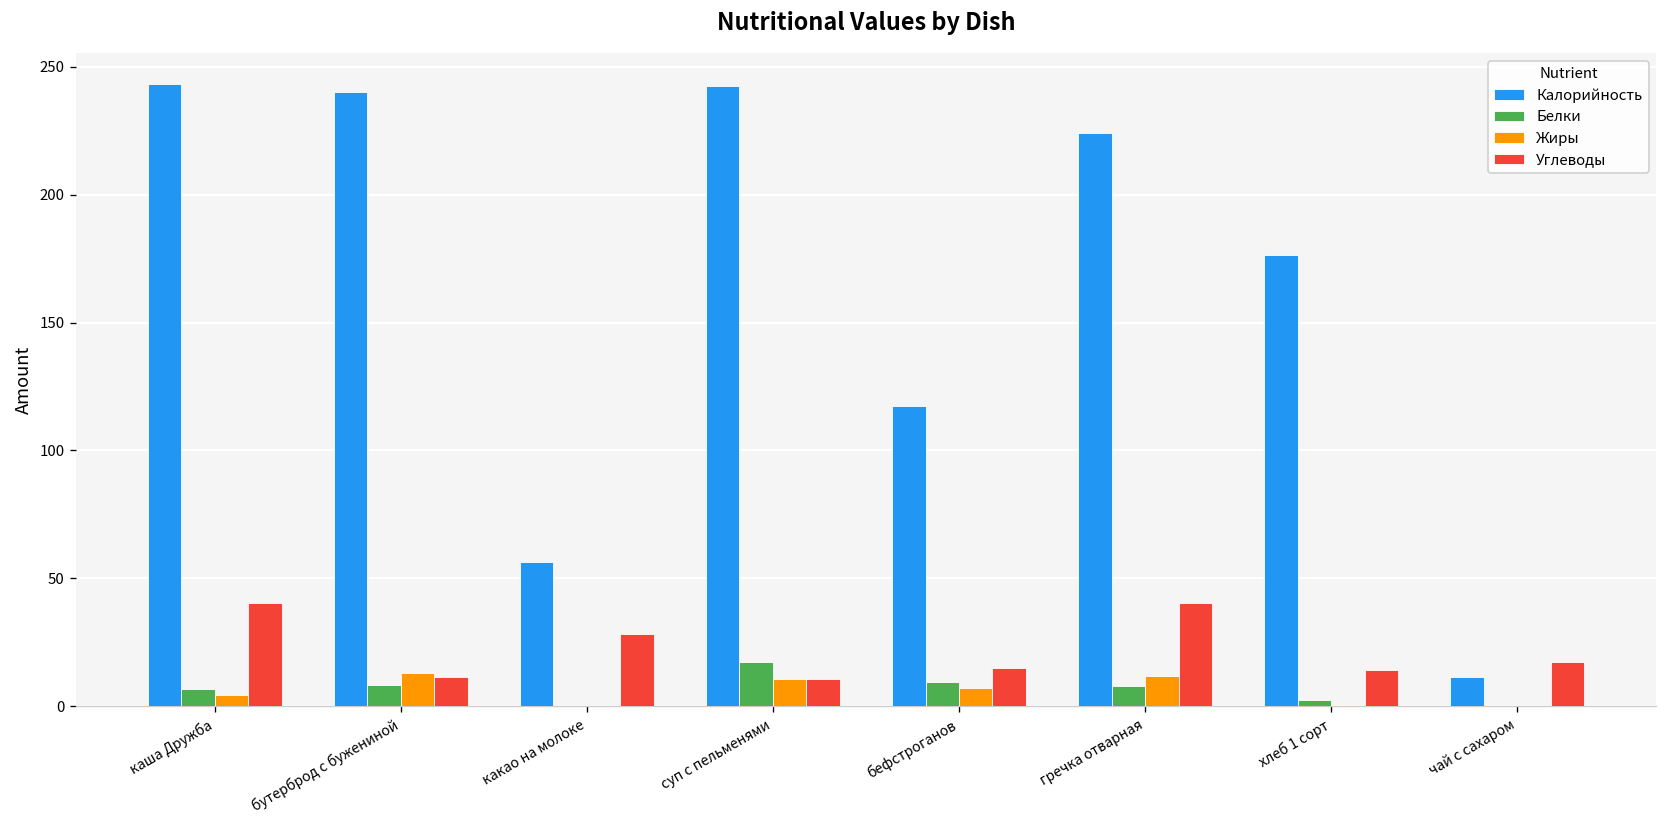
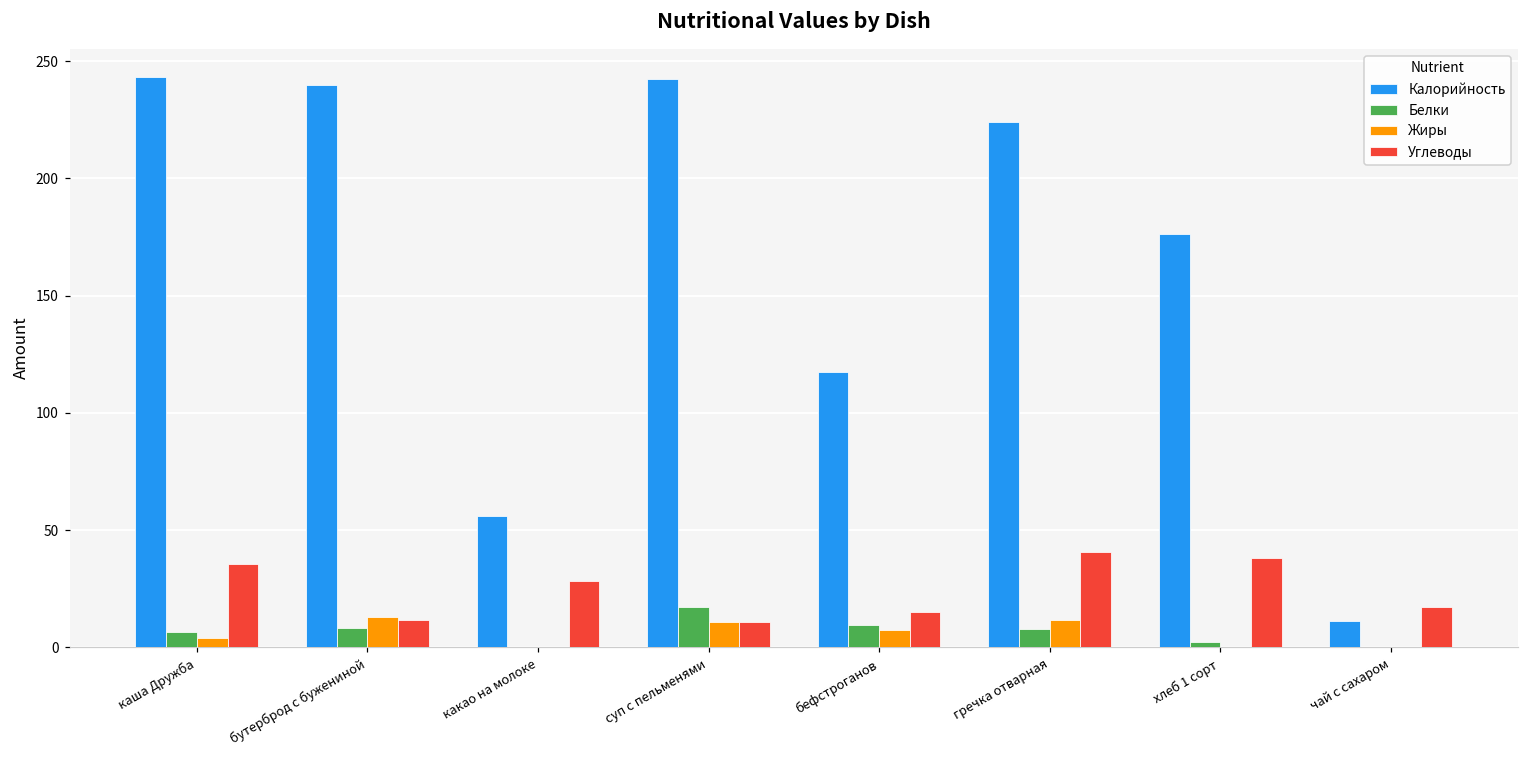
  {
    "Калорийность": {
      "каша Дружба": 243,
      "бутерброд с бужениной": 240,
      "какао на молоке": 56,
      "суп с пельменями": 243,
      "бефстроганов": 117,
      "гречка отварная": 224,
      "хлеб 1 сорт": 177,
      "чай с сахаром": 11
    },
    "Белки": {
      "каша Дружба": 7,
      "бутерброд с бужениной": 8,
      "какао на молоке": 0,
      "суп с пельменями": 17,
      "бефстроганов": 9,
      "гречка отварная": 8,
      "хлеб 1 сорт": 2,
      "чай с сахаром": 0
    },
    "Жиры": {
      "каша Дружба": 4,
      "бутерброд с бужениной": 13,
      "какао на молоке": 0,
      "суп с пельменями": 11,
      "бефстроганов": 7,
      "гречка отварная": 12,
      "чай с сахаром": 0
    },
    "Углеводы": {
-     "каша Дружба": 40,
+     "каша Дружба": 35,
      "бутерброд с бужениной": 12,
      "какао на молоке": 28,
      "суп с пельменями": 11,
      "бефстроганов": 15,
      "гречка отварная": 40,
-     "хлеб 1 сорт": 14,
+     "хлеб 1 сорт": 38,
      "чай с сахаром": 17
    }
  }
